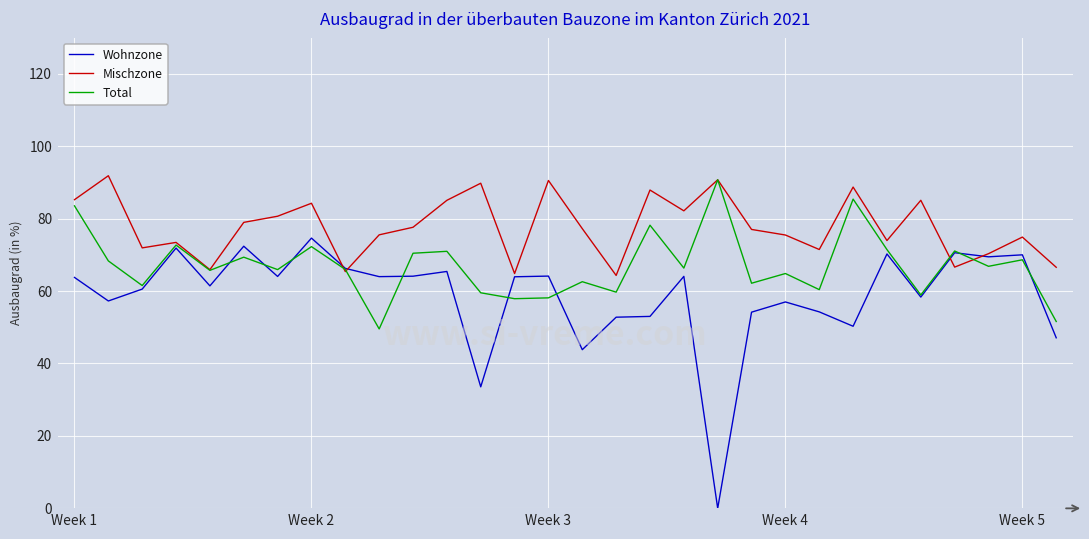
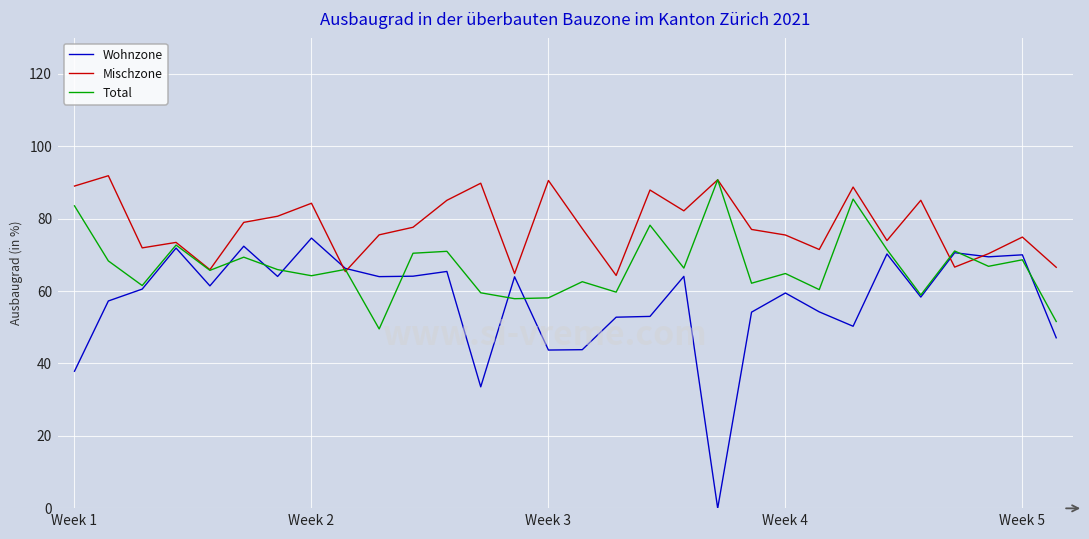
  {
    "Wohnzone": {
-     "Week 1": 64,
+     "Week 1": 38,
      "Week 2": 75,
-     "Week 3": 64,
-     "Week 4": 57,
+     "Week 3": 44,
+     "Week 4": 59,
      "Week 5": 70
    },
    "Mischzone": {
-     "Week 1": 85,
+     "Week 1": 89,
      "Week 2": 84,
      "Week 3": 91,
      "Week 4": 75,
      "Week 5": 75
    },
    "Total": {
      "Week 1": 84,
-     "Week 2": 72,
+     "Week 2": 64,
      "Week 3": 58,
      "Week 4": 65,
      "Week 5": 69
    }
  }
